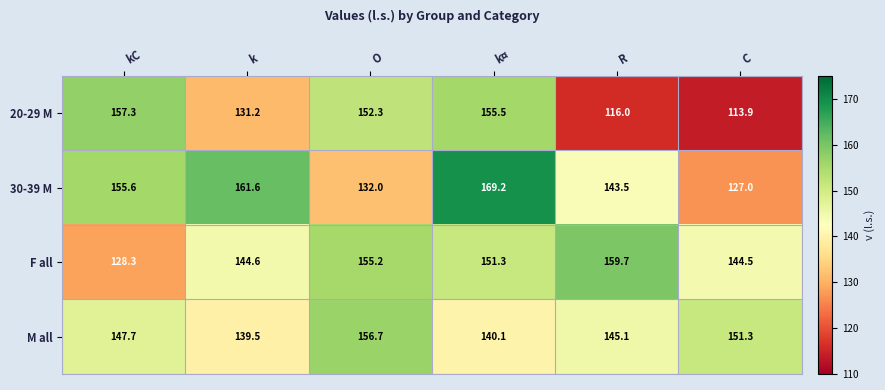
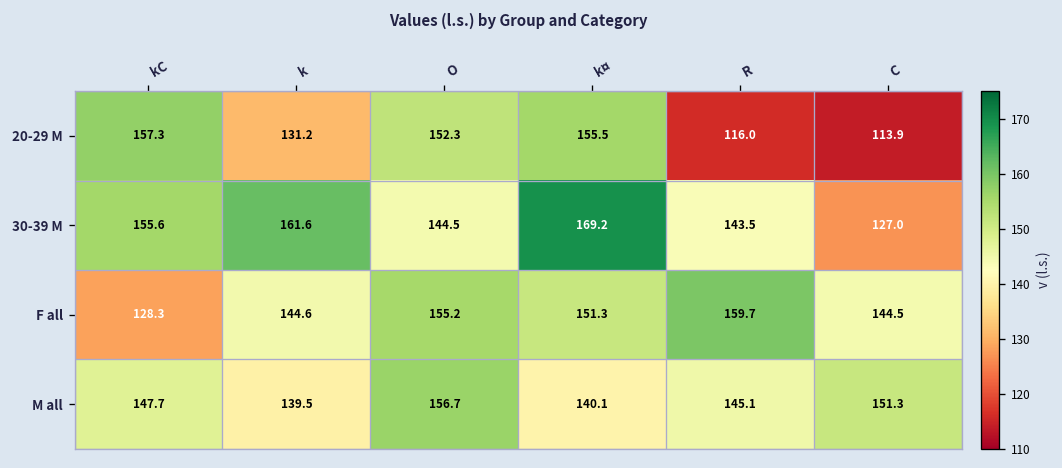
  {
    "20-29 M": {
      "kC": 157.3,
      "k": 131.2,
      "O": 152.3,
      "k¤": 155.5,
      "R": 116.0,
      "C": 113.9
    },
    "30-39 M": {
      "kC": 155.6,
      "k": 161.6,
-     "O": 132.0,
+     "O": 144.5,
      "k¤": 169.2,
      "R": 143.5,
      "C": 127.0
    },
    "F all": {
      "kC": 128.3,
      "k": 144.6,
      "O": 155.2,
      "k¤": 151.3,
      "R": 159.7,
      "C": 144.5
    },
    "M all": {
      "kC": 147.7,
      "k": 139.5,
      "O": 156.7,
      "k¤": 140.1,
      "R": 145.1,
      "C": 151.3
    }
  }
